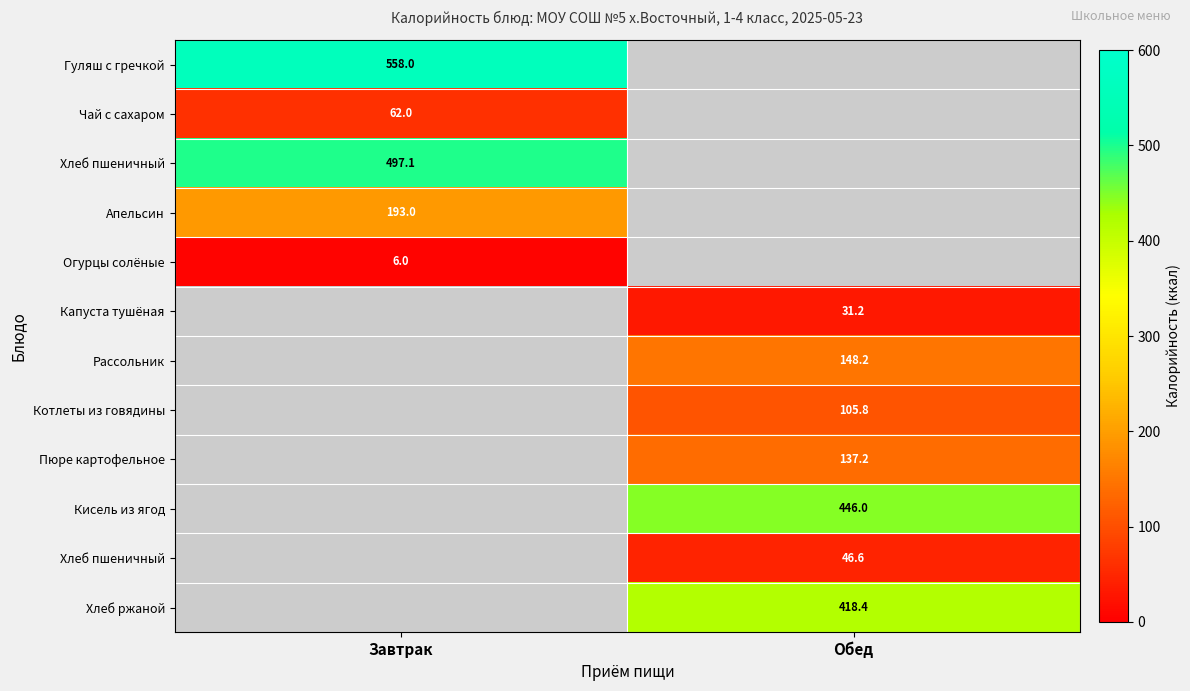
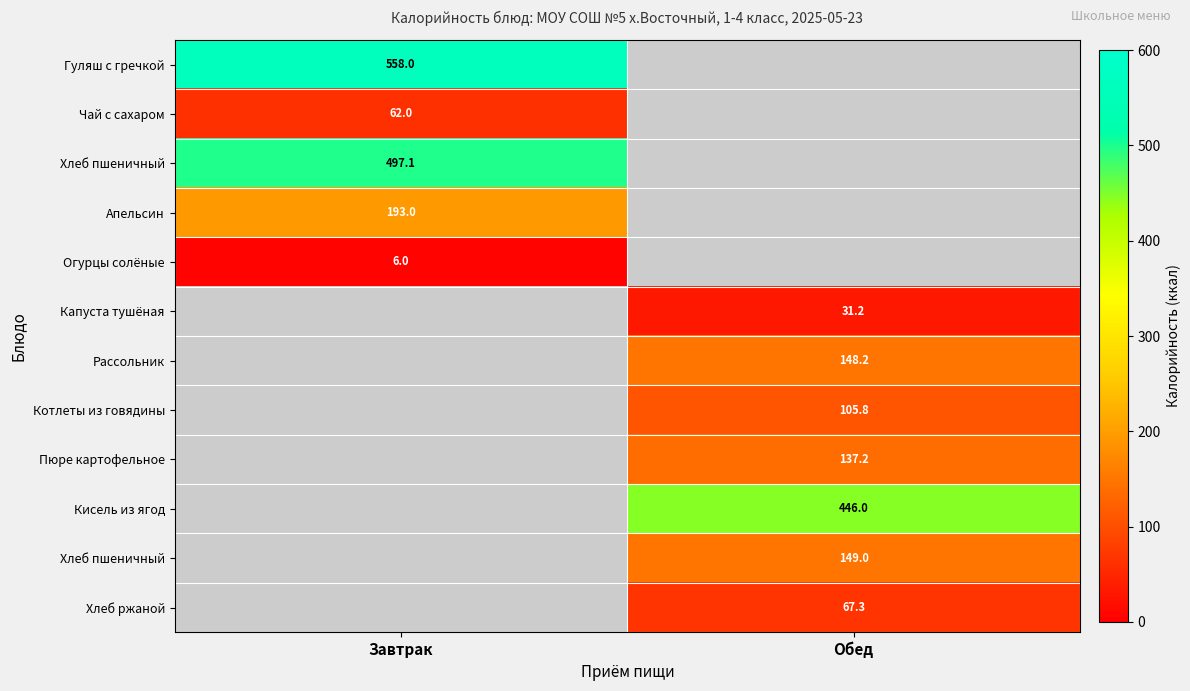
  {
    "Гуляш с гречкой": {
      "Завтрак": 558.0
    },
    "Чай с сахаром": {
      "Завтрак": 62.0
    },
    "Хлеб пшеничный": {
      "Завтрак": 497.1,
-     "Обед": 46.6
+     "Обед": 149.0
    },
    "Апельсин": {
      "Завтрак": 193.0
    },
    "Огурцы солёные": {
      "Завтрак": 6.0
    },
    "Капуста тушёная": {
      "Обед": 31.2
    },
    "Рассольник": {
      "Обед": 148.2
    },
    "Котлеты из говядины": {
      "Обед": 105.8
    },
    "Пюре картофельное": {
      "Обед": 137.2
    },
    "Кисель из ягод": {
      "Обед": 446.0
    },
    "Хлеб ржаной": {
-     "Обед": 418.4
+     "Обед": 67.3
    }
  }
